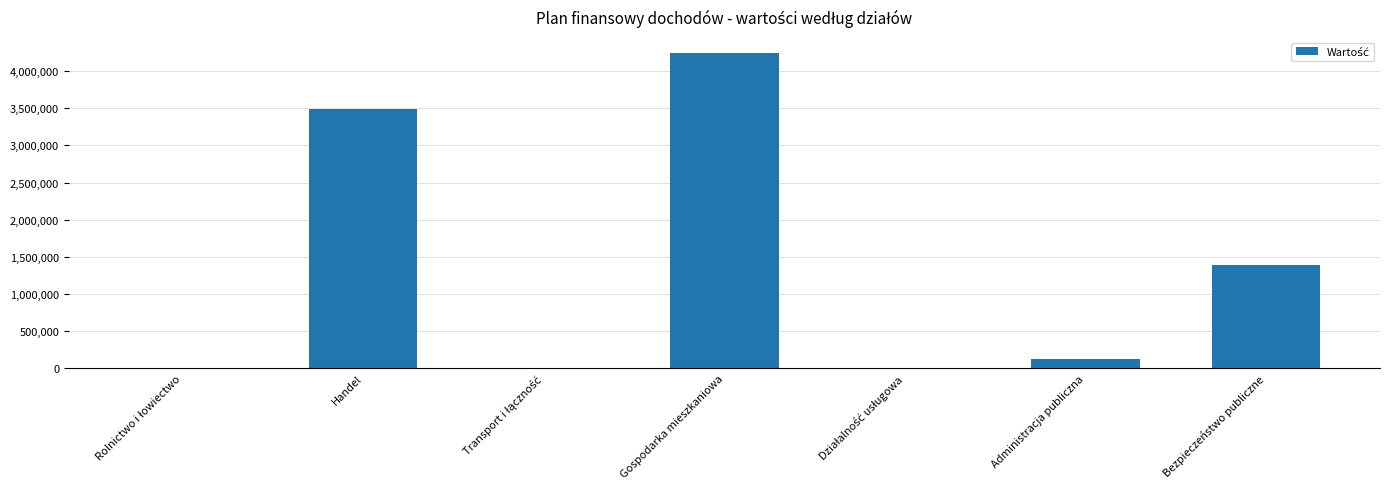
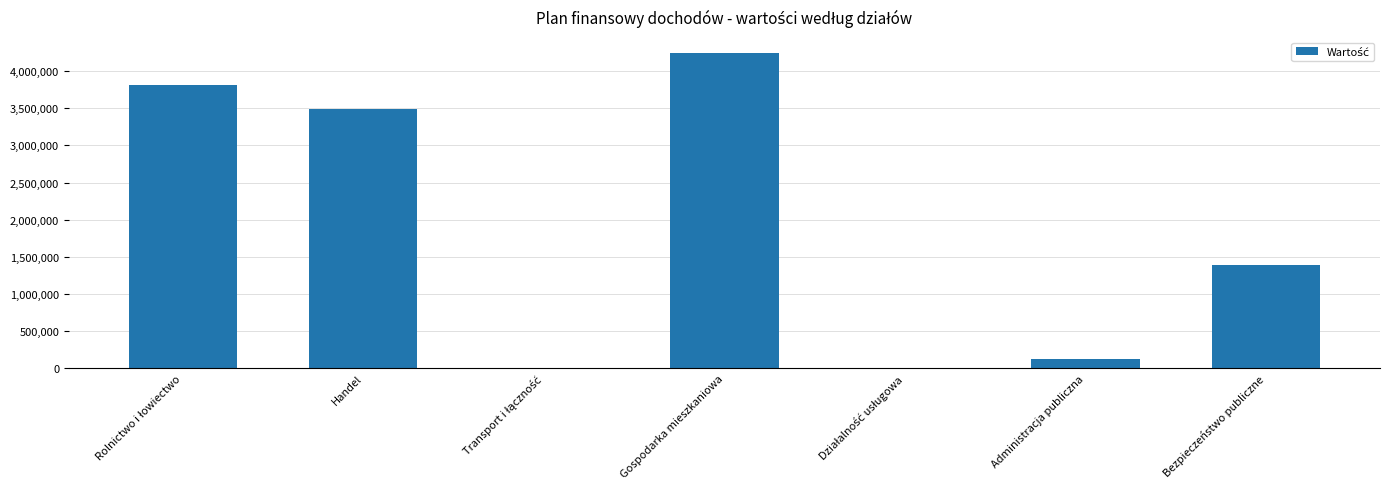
  {
-   "Rolnictwo i łowiectwo": "0",
+   "Rolnictwo i łowiectwo": "3,800,000",
    "Handel": "3,500,000",
    "Gospodarka mieszkaniowa": "4,200,000",
    "Administracja publiczna": "100,000",
    "Bezpieczeństwo publiczne": "1,400,000"
  }
